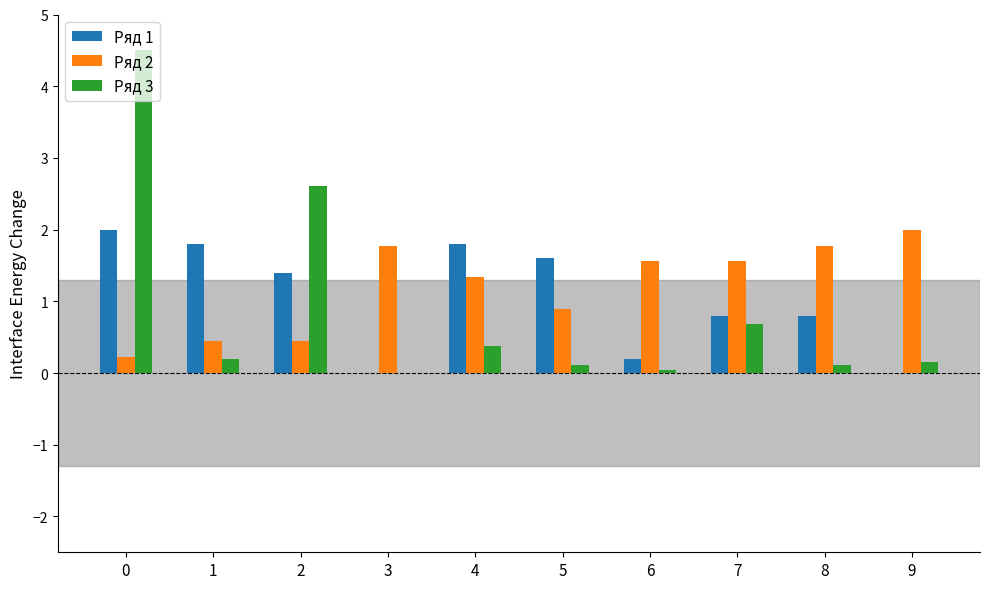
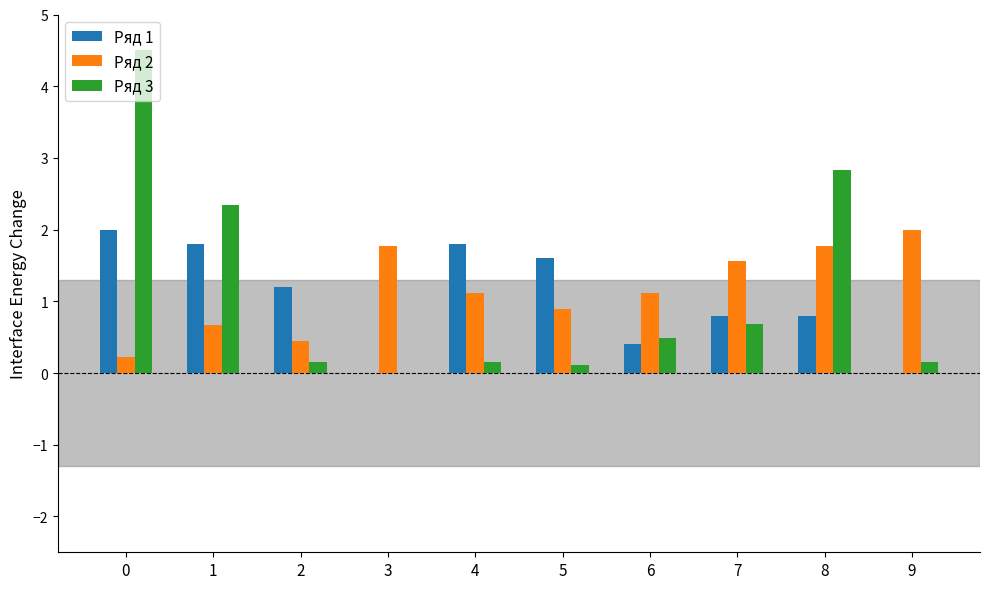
  {
    "Ряд 1": {
      "0": 2.0,
      "1": 1.8,
-     "2": 1.4,
+     "2": 1.2,
      "3": 0.0,
      "4": 1.8,
      "5": 1.6,
-     "6": 0.2,
+     "6": 0.4,
      "7": 0.8,
      "8": 0.8,
      "9": 0.0
    },
    "Ряд 2": {
      "0": 0.2,
-     "1": 0.4,
+     "1": 0.7,
      "2": 0.4,
      "3": 1.8,
-     "4": 1.3,
+     "4": 1.1,
      "5": 0.9,
-     "6": 1.6,
+     "6": 1.1,
      "7": 1.6,
      "8": 1.8,
      "9": 2.0
    },
    "Ряд 3": {
-     "1": 0.2,
-     "2": 2.6,
+     "1": 2.3,
+     "2": 0.2,
      "3": 0.0,
-     "4": 0.4,
+     "4": 0.2,
      "5": 0.1,
-     "6": 0.0,
+     "6": 0.5,
      "7": 0.7,
-     "8": 0.1,
+     "8": 2.8,
      "9": 0.2
    }
  }
